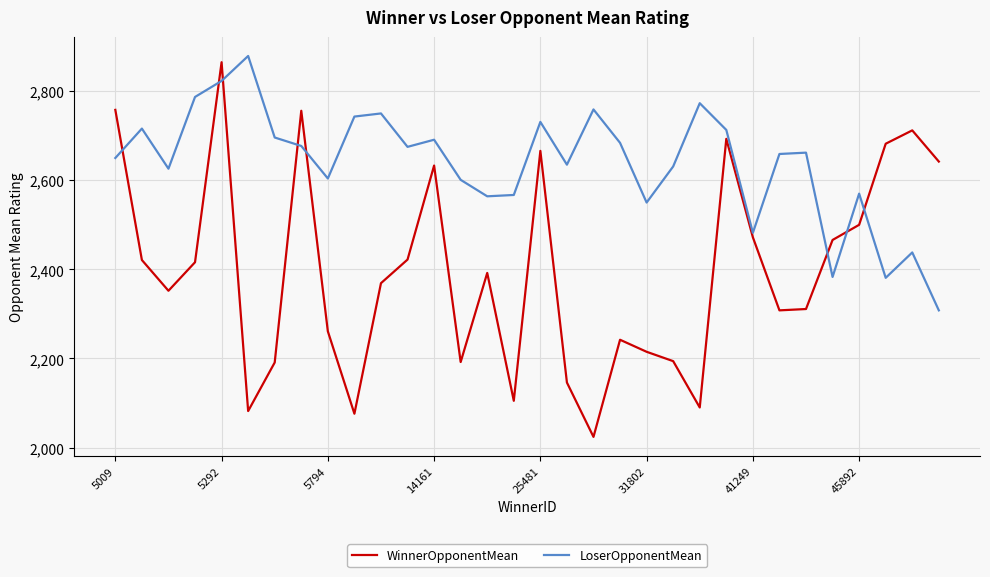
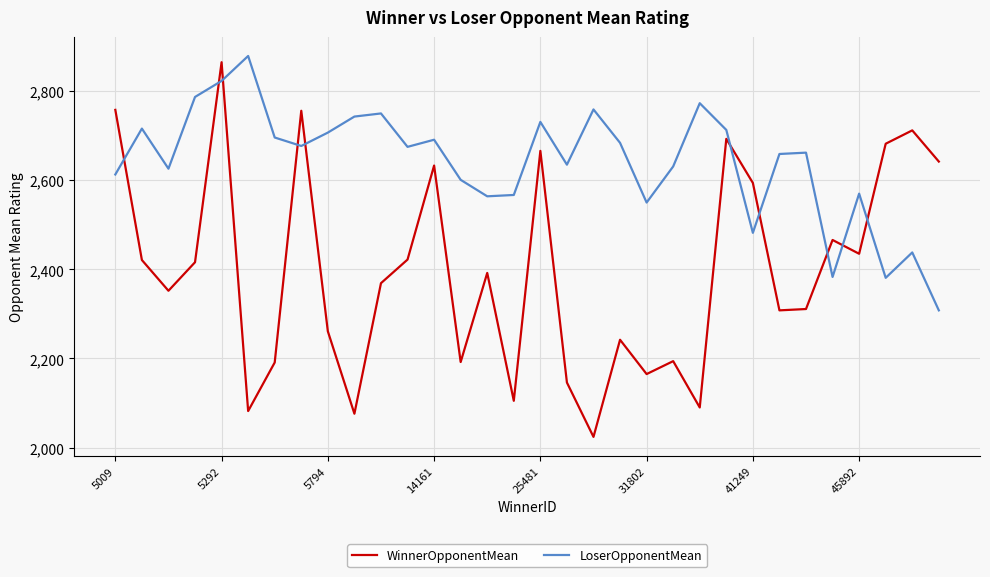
  {
    "WinnerOpponentMean": {
      "5009": "2,760",
      "5292": "2,870",
      "5794": "2,260",
      "14161": "2,630",
      "25481": "2,670",
-     "31802": "2,220",
-     "41249": "2,470",
-     "45892": "2,500"
+     "31802": "2,170",
+     "41249": "2,590",
+     "45892": "2,440"
    },
    "LoserOpponentMean": {
-     "5009": "2,650",
+     "5009": "2,610",
      "5292": "2,820",
-     "5794": "2,600",
+     "5794": "2,710",
      "14161": "2,690",
      "25481": "2,730",
      "31802": "2,550",
      "41249": "2,480",
      "45892": "2,570"
    }
  }
